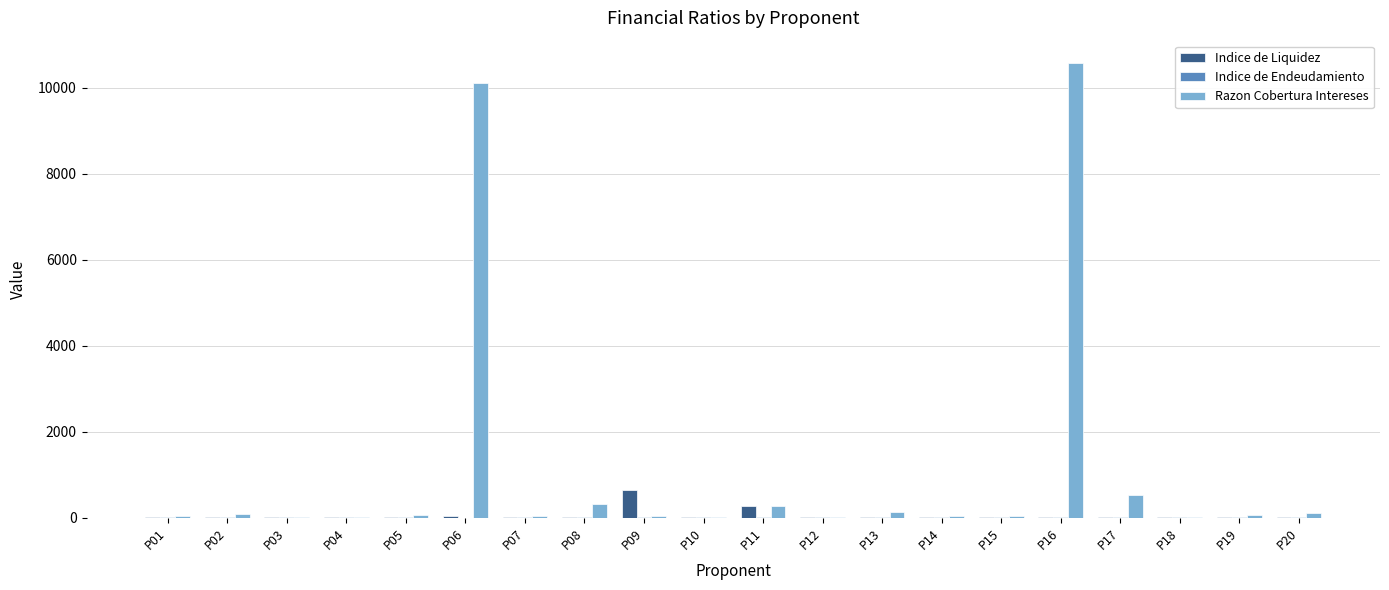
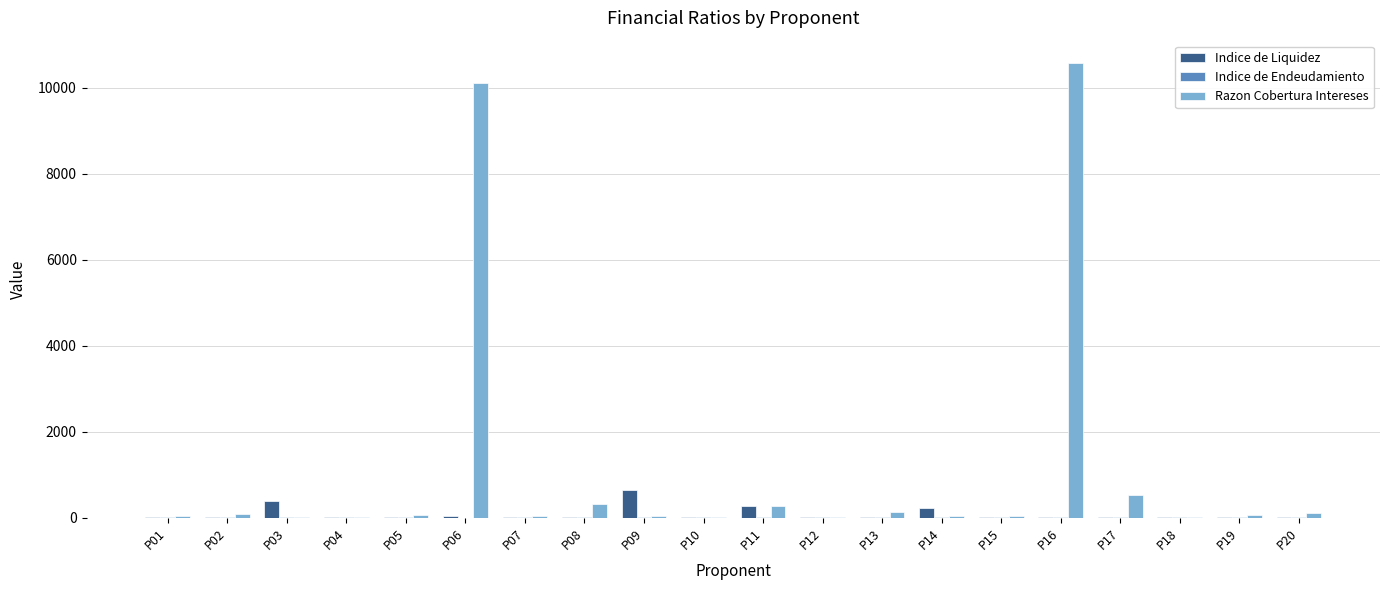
  {
    "Indice de Liquidez": {
-     "P03": 0,
+     "P03": 400,
      "P09": 600,
      "P11": 300,
-     "P14": 0
+     "P14": 200
    }
  }
